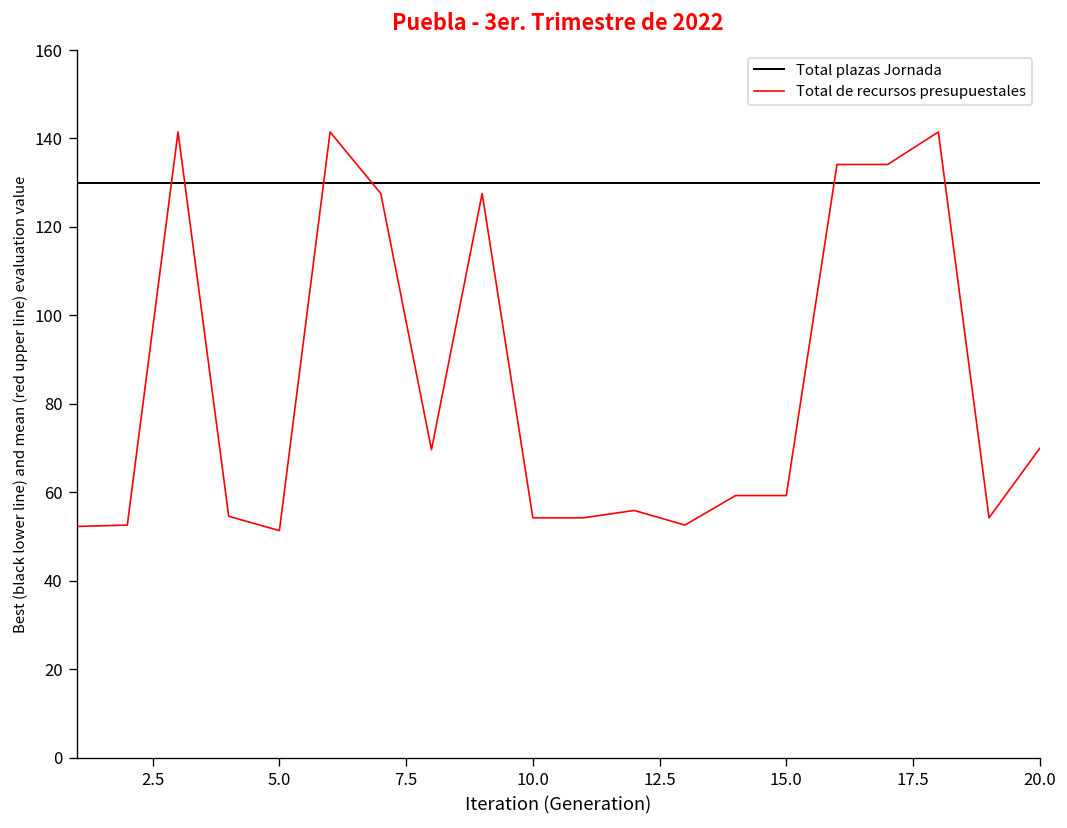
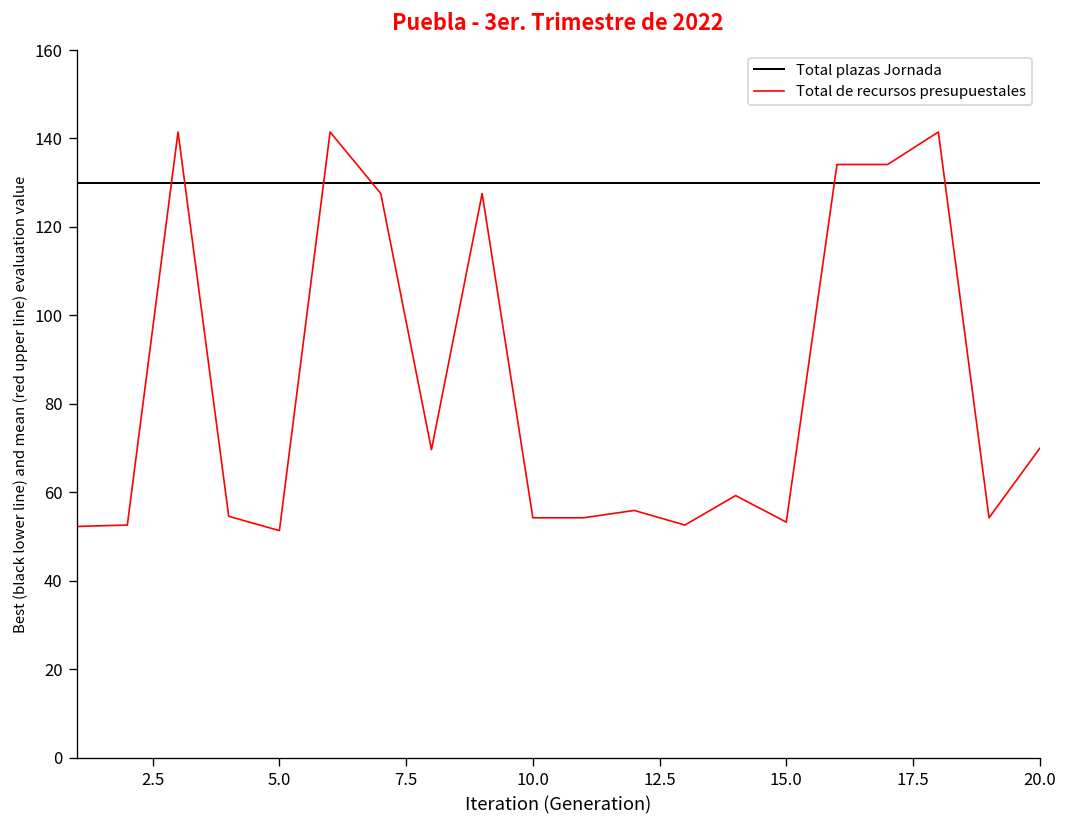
  {
    "Total plazas Jornada": {
      "5.0": 130,
      "10.0": 130,
      "15.0": 130,
      "20.0": 130
    },
    "Total de recursos presupuestales": {
      "5.0": 51,
      "10.0": 54,
-     "15.0": 59,
+     "15.0": 53,
      "20.0": 70
    }
  }
